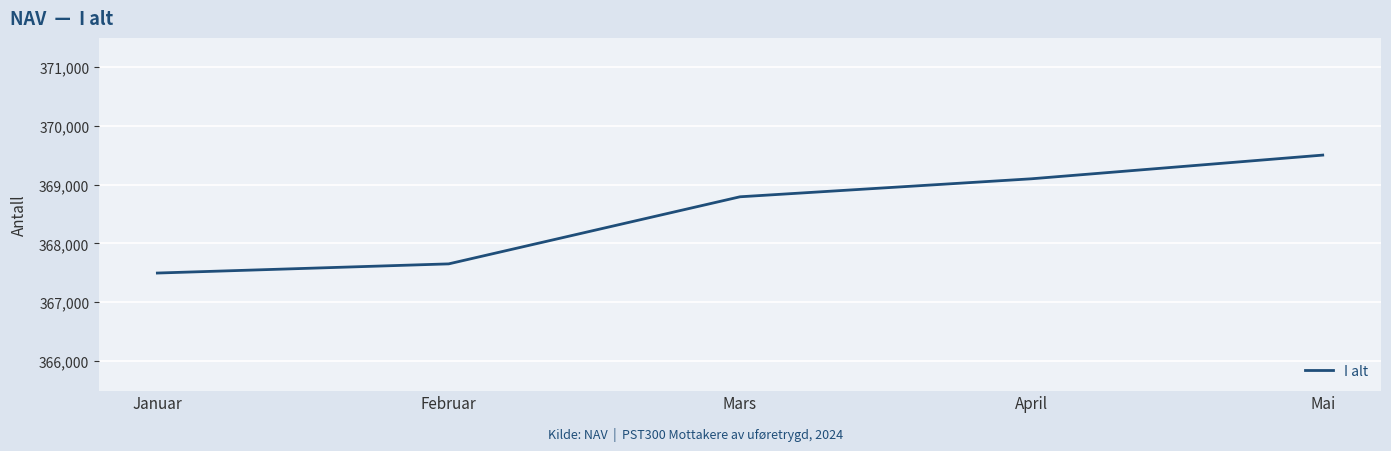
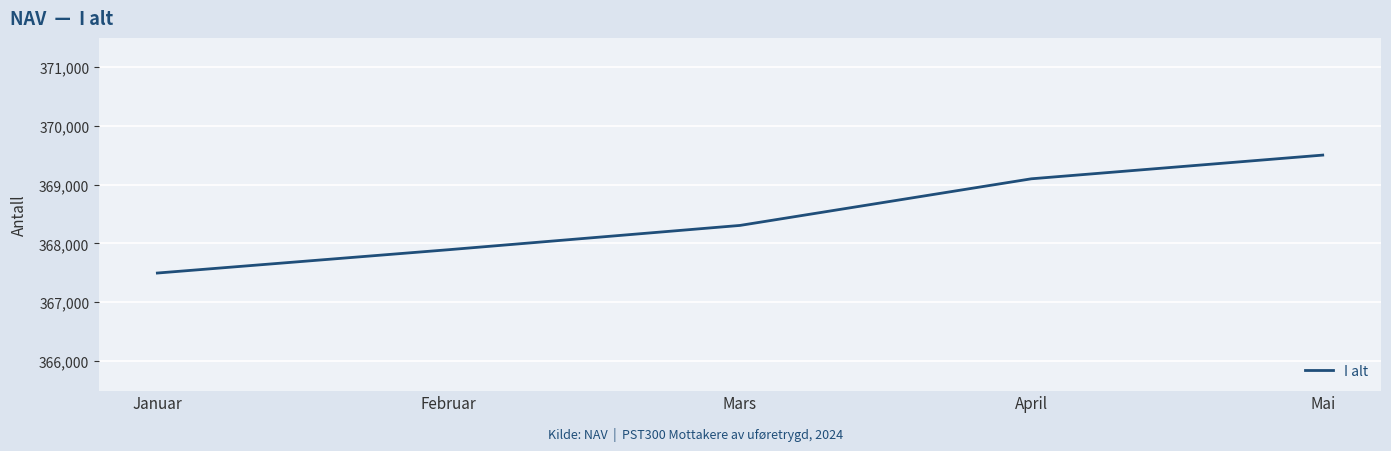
  {
    "Januar": "367,500",
-   "Februar": "367,700",
-   "Mars": "368,800",
+   "Februar": "367,900",
+   "Mars": "368,300",
    "April": "369,100",
    "Mai": "369,500"
  }
